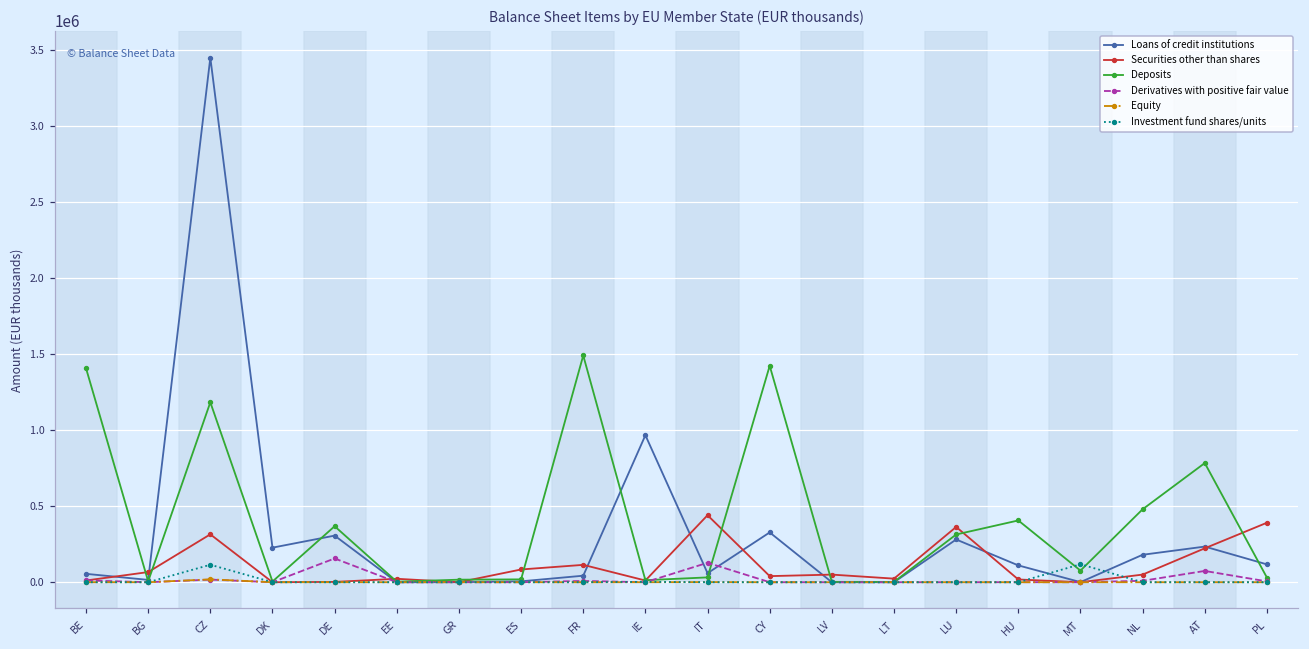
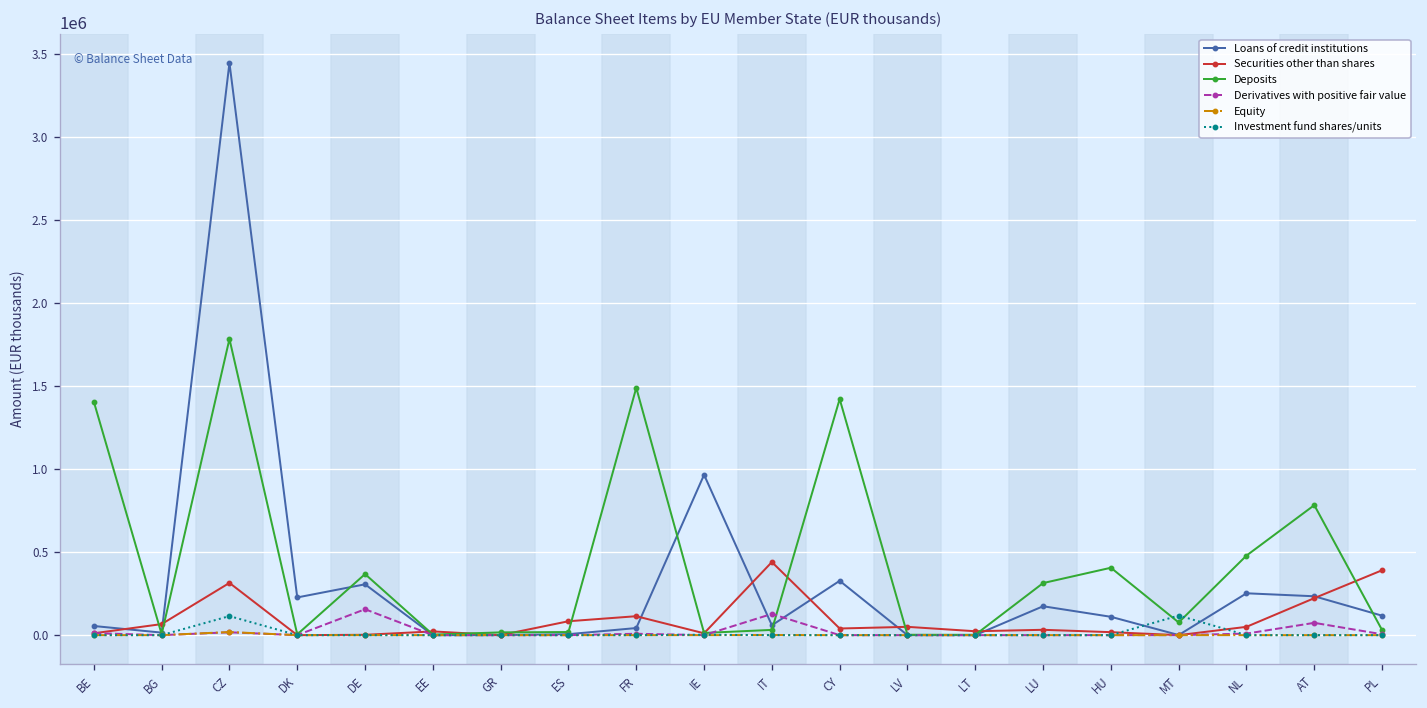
  {
    "Loans of credit institutions": {
      "BE": 60000,
      "CZ": 3450000,
      "DK": 230000,
      "DE": 310000,
      "FR": 40000,
      "IE": 970000,
      "IT": 60000,
      "CY": 330000,
-     "LU": 280000,
+     "LU": 170000,
      "HU": 110000,
-     "NL": 180000,
+     "NL": 250000,
      "PL": 120000
    },
    "Securities other than shares": {
      "BG": 70000,
      "CZ": 310000,
      "EE": 20000,
      "ES": 80000,
      "FR": 110000,
      "IT": 440000,
      "CY": 40000,
      "LV": 50000,
      "LT": 20000,
-     "LU": 360000,
+     "LU": 30000,
      "NL": 50000,
      "PL": 390000
    },
    "Deposits": {
      "BE": 1410000,
-     "CZ": 1180000,
+     "CZ": 1780000,
      "DE": 370000,
      "FR": 1490000,
      "IT": 30000,
      "CY": 1420000,
      "LU": 310000,
      "HU": 410000,
      "MT": 80000,
      "NL": 480000,
      "AT": 780000,
      "PL": 30000
    },
    "Derivatives with positive fair value": {
      "DE": 160000,
      "IT": 130000,
      "AT": 70000
    },
    "Investment fund shares/units": {
      "CZ": 110000,
      "MT": 120000
    }
  }
